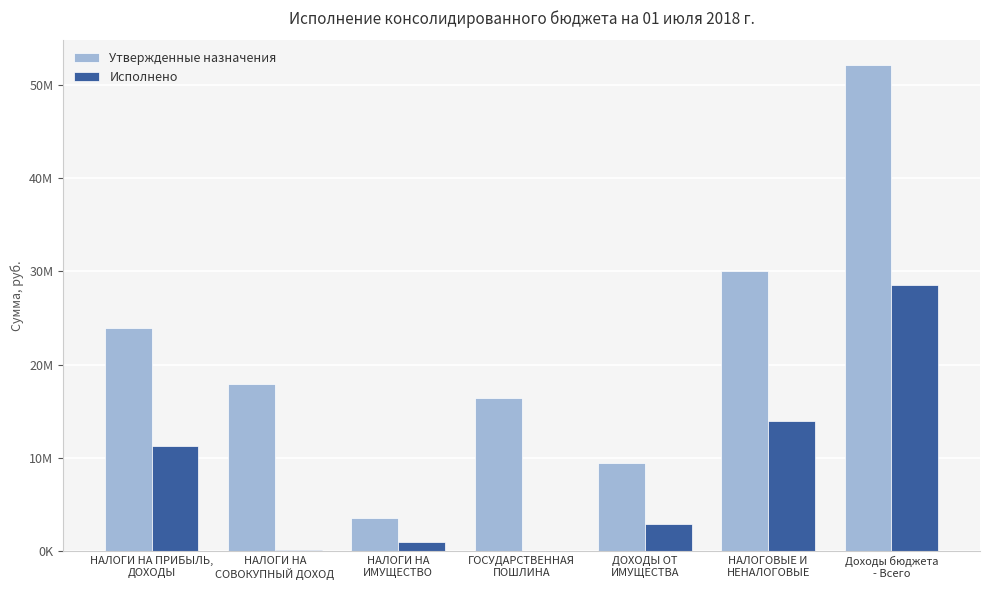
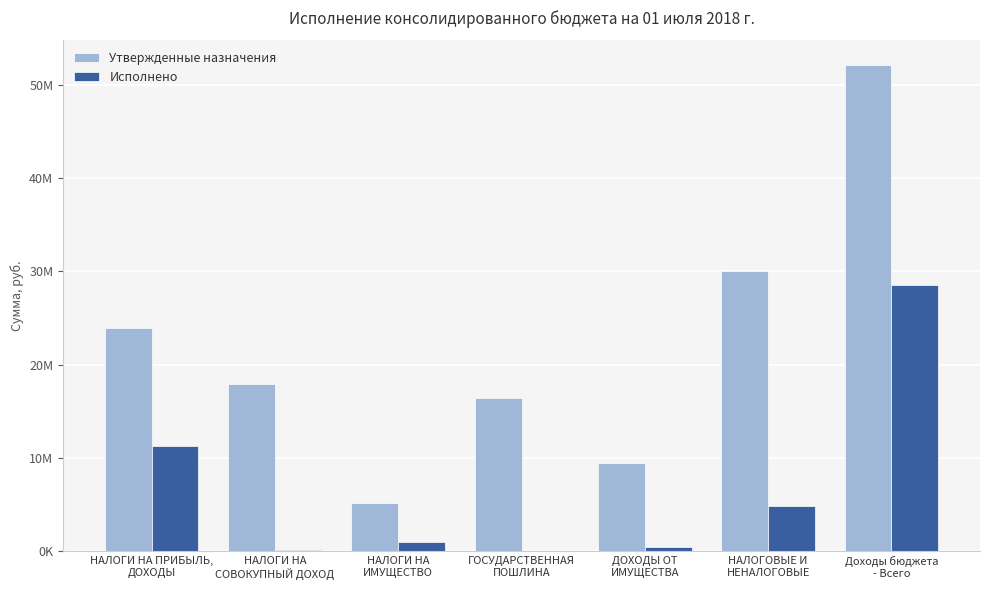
  {
    "Утвержденные назначения": {
      "НАЛОГИ НА ПРИБЫЛЬ, ДОХОДЫ": 24000000,
      "НАЛОГИ НА СОВОКУПНЫЙ ДОХОД": 18000000,
-     "НАЛОГИ НА ИМУЩЕСТВО": 4000000,
+     "НАЛОГИ НА ИМУЩЕСТВО": 5000000,
      "ГОСУДАРСТВЕННАЯ ПОШЛИНА": 16000000,
      "ДОХОДЫ ОТ ИМУЩЕСТВА": 9000000,
      "НАЛОГОВЫЕ И НЕНАЛОГОВЫЕ": 30000000,
      "Доходы бюджета - Всего": 52000000
    },
    "Исполнено": {
      "НАЛОГИ НА ПРИБЫЛЬ, ДОХОДЫ": 11000000,
      "НАЛОГИ НА ИМУЩЕСТВО": 1000000,
-     "ДОХОДЫ ОТ ИМУЩЕСТВА": 3000000,
-     "НАЛОГОВЫЕ И НЕНАЛОГОВЫЕ": 14000000,
+     "ДОХОДЫ ОТ ИМУЩЕСТВА": 0,
+     "НАЛОГОВЫЕ И НЕНАЛОГОВЫЕ": 5000000,
      "Доходы бюджета - Всего": 28000000
    }
  }
